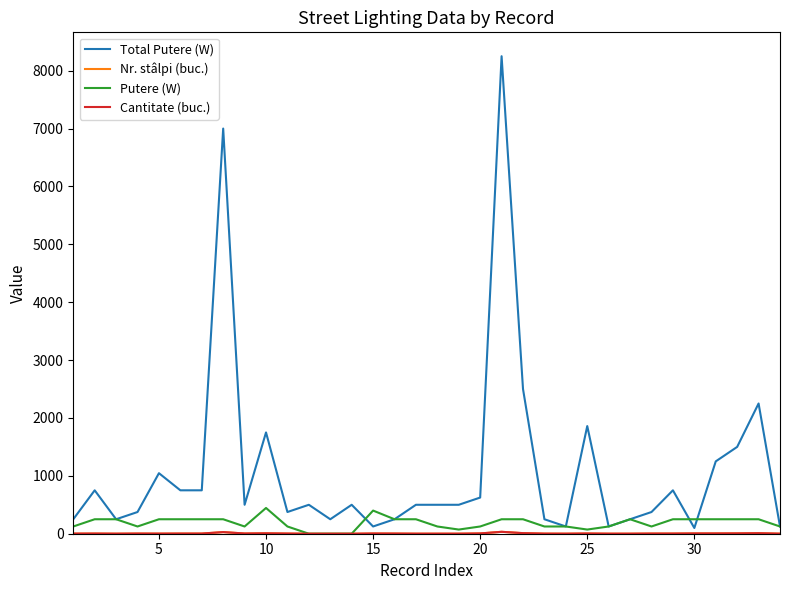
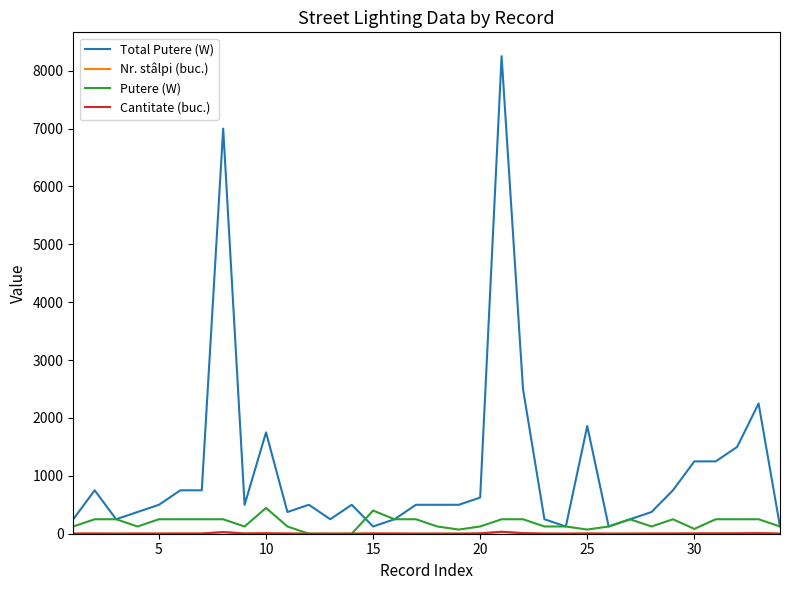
  {
    "Total Putere (W)": {
-     "5": 1000,
+     "5": 500,
      "10": 1800,
      "15": 100,
      "20": 600,
      "25": 1900,
-     "30": 100
+     "30": 1300
    },
    "Cantitate (buc.)": {
      "5": 0,
      "10": 0,
      "15": 0,
      "20": 0,
      "25": 0,
      "30": 0
    },
    "Putere (W)": {
      "5": 300,
      "10": 400,
      "15": 400,
      "20": 100,
      "25": 100,
-     "30": 300
+     "30": 100
    }
  }
